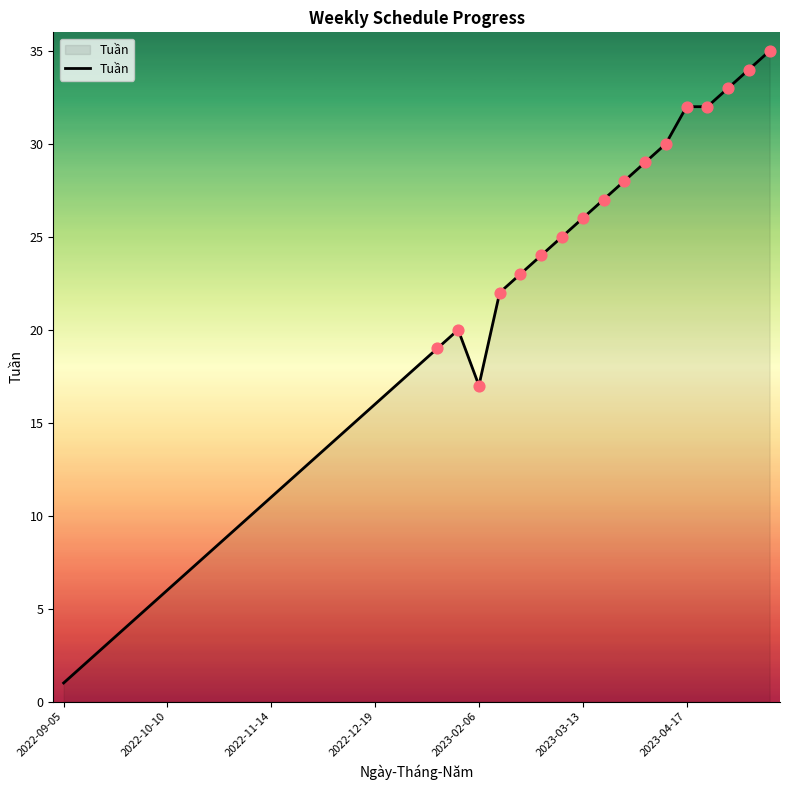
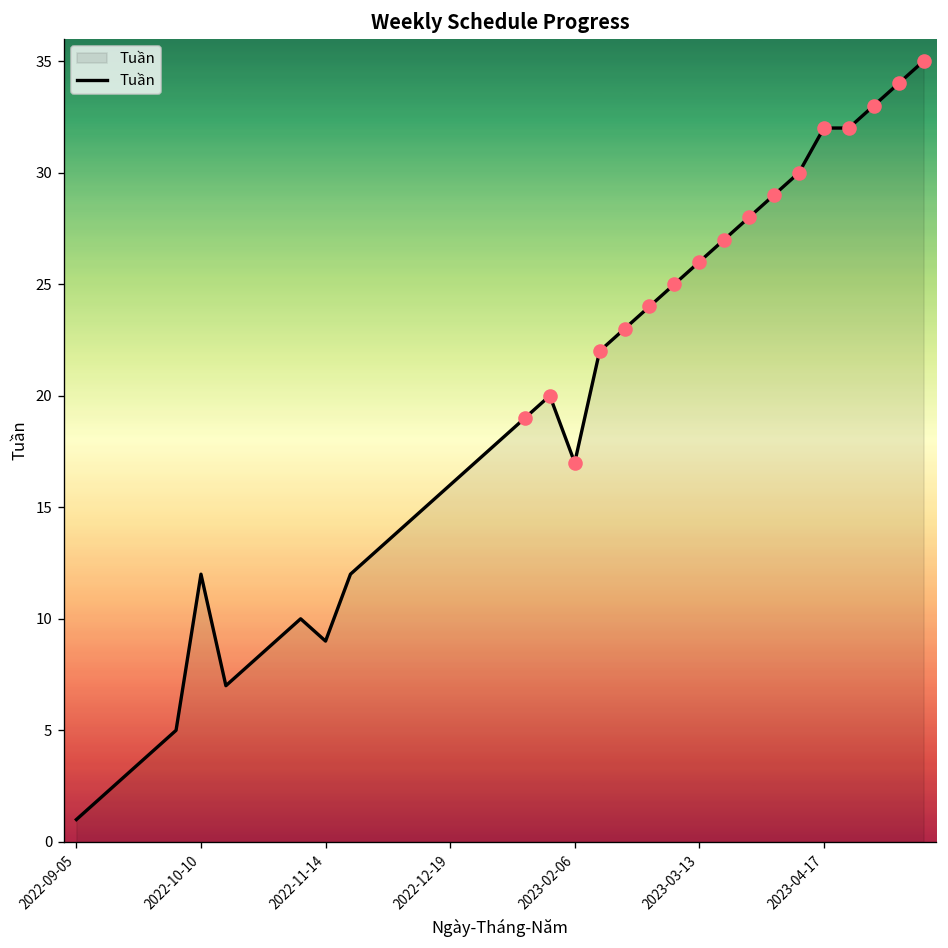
  {
    "Tuần": {
      "2022-09-05": 1,
-     "2022-10-10": 6,
-     "2022-11-14": 11,
+     "2022-10-10": 12,
+     "2022-11-14": 9,
      "2022-12-19": 16
    }
  }
